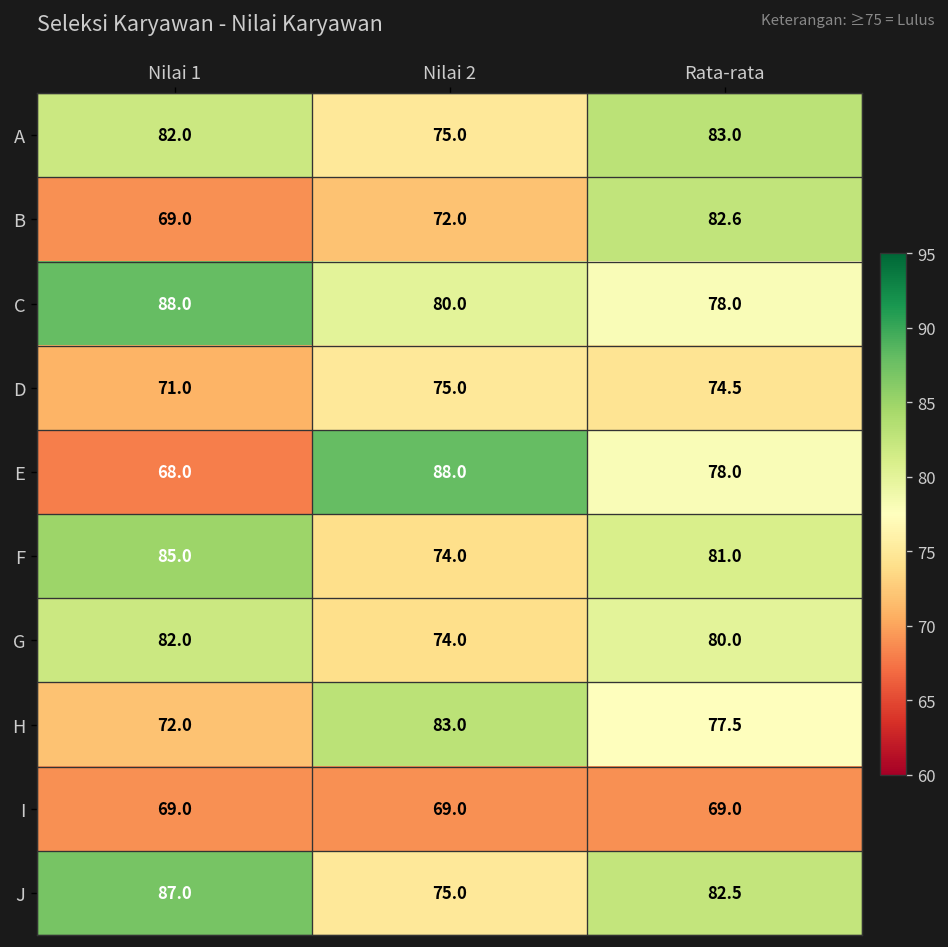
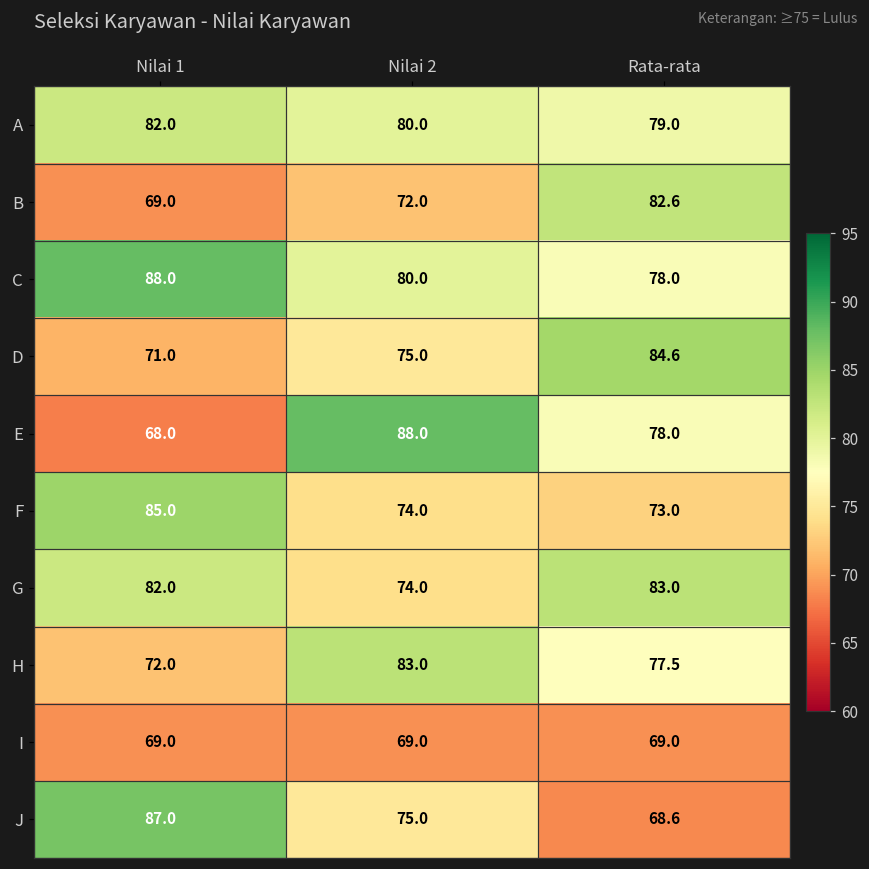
  {
    "A": {
      "Nilai 1": 82.0,
-     "Nilai 2": 75.0,
-     "Rata-rata": 83.0
+     "Nilai 2": 80.0,
+     "Rata-rata": 79.0
    },
    "B": {
      "Nilai 1": 69.0,
      "Nilai 2": 72.0,
      "Rata-rata": 82.6
    },
    "C": {
      "Nilai 1": 88.0,
      "Nilai 2": 80.0,
      "Rata-rata": 78.0
    },
    "D": {
      "Nilai 1": 71.0,
      "Nilai 2": 75.0,
-     "Rata-rata": 74.5
+     "Rata-rata": 84.6
    },
    "E": {
      "Nilai 1": 68.0,
      "Nilai 2": 88.0,
      "Rata-rata": 78.0
    },
    "F": {
      "Nilai 1": 85.0,
      "Nilai 2": 74.0,
-     "Rata-rata": 81.0
+     "Rata-rata": 73.0
    },
    "G": {
      "Nilai 1": 82.0,
      "Nilai 2": 74.0,
-     "Rata-rata": 80.0
+     "Rata-rata": 83.0
    },
    "H": {
      "Nilai 1": 72.0,
      "Nilai 2": 83.0,
      "Rata-rata": 77.5
    },
    "I": {
      "Nilai 1": 69.0,
      "Nilai 2": 69.0,
      "Rata-rata": 69.0
    },
    "J": {
      "Nilai 1": 87.0,
      "Nilai 2": 75.0,
-     "Rata-rata": 82.5
+     "Rata-rata": 68.6
    }
  }
